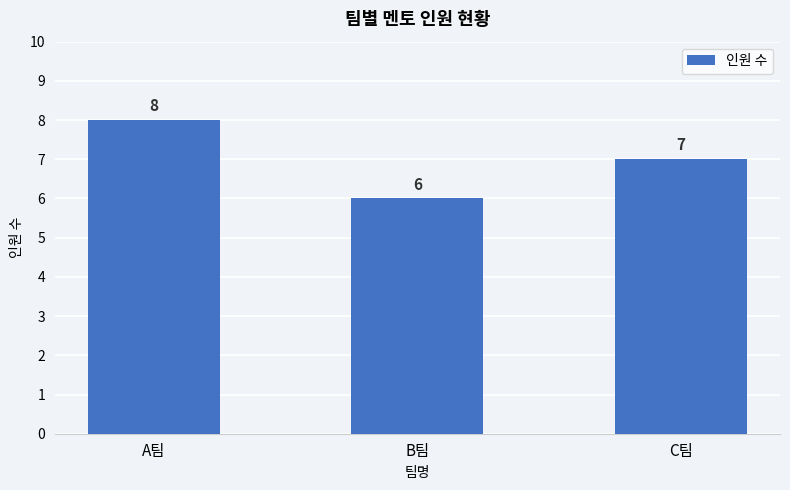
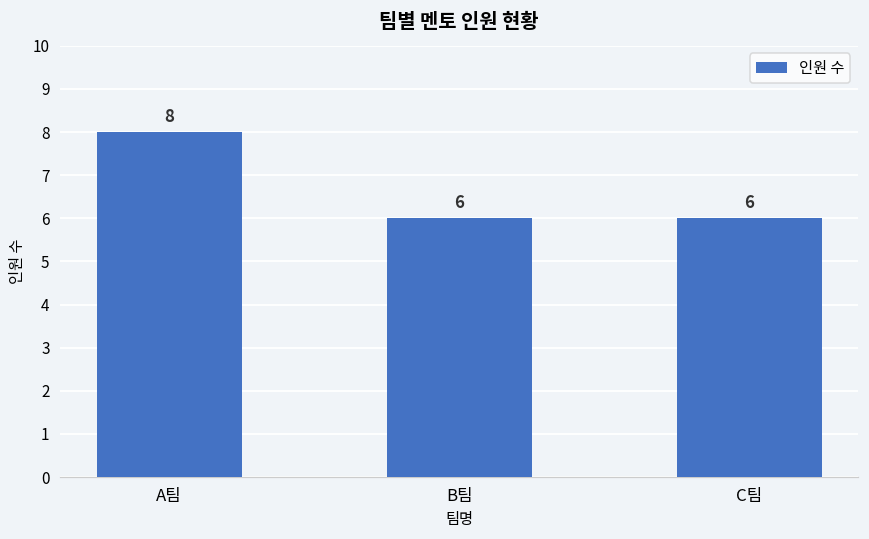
  {
    "A팀": 8,
    "B팀": 6,
-   "C팀": 7
+   "C팀": 6
  }
